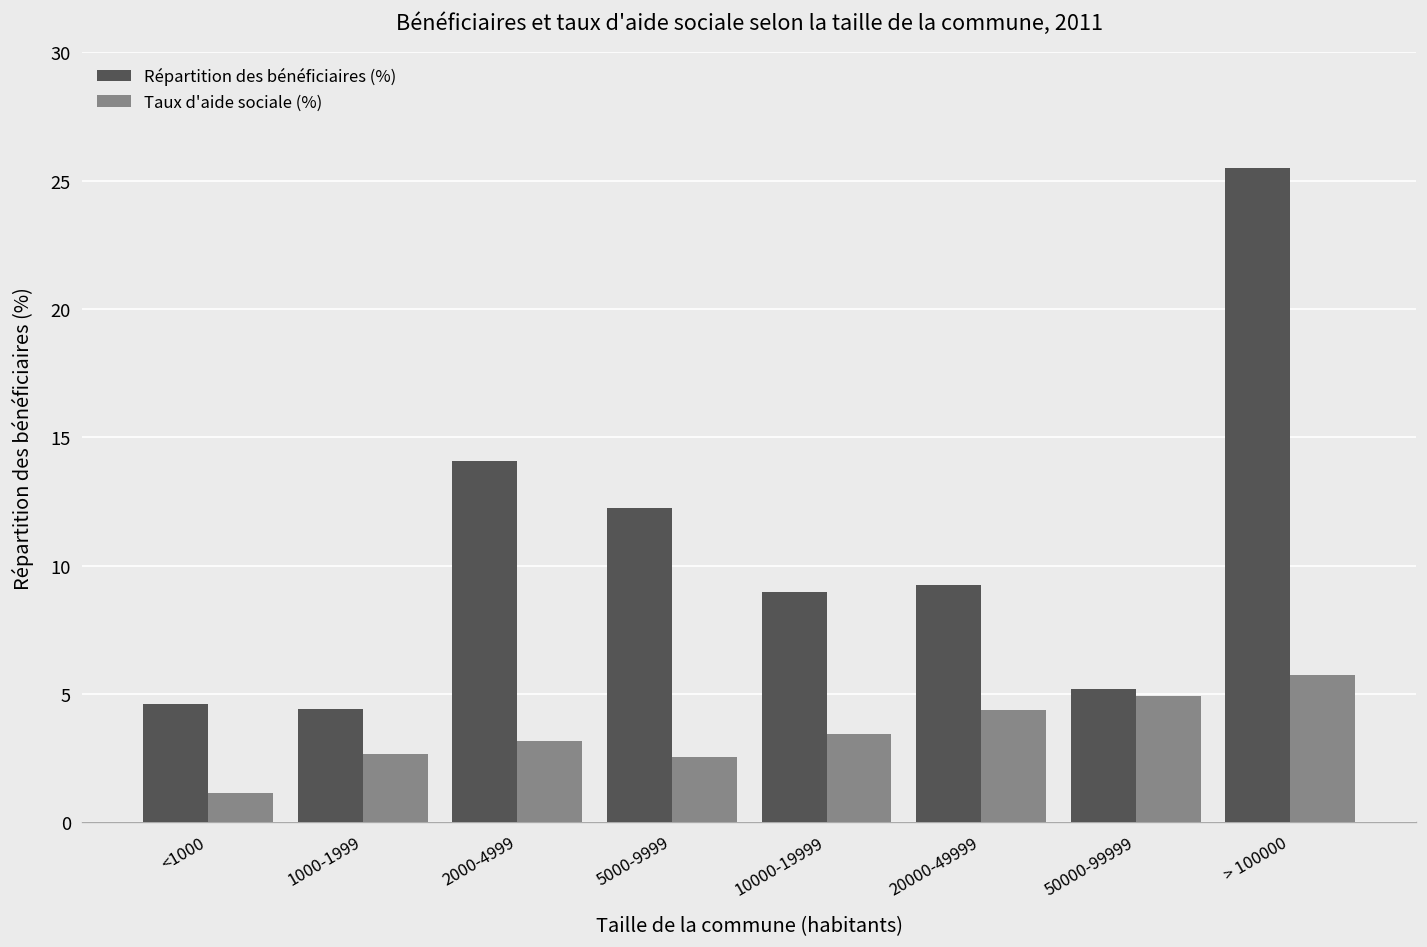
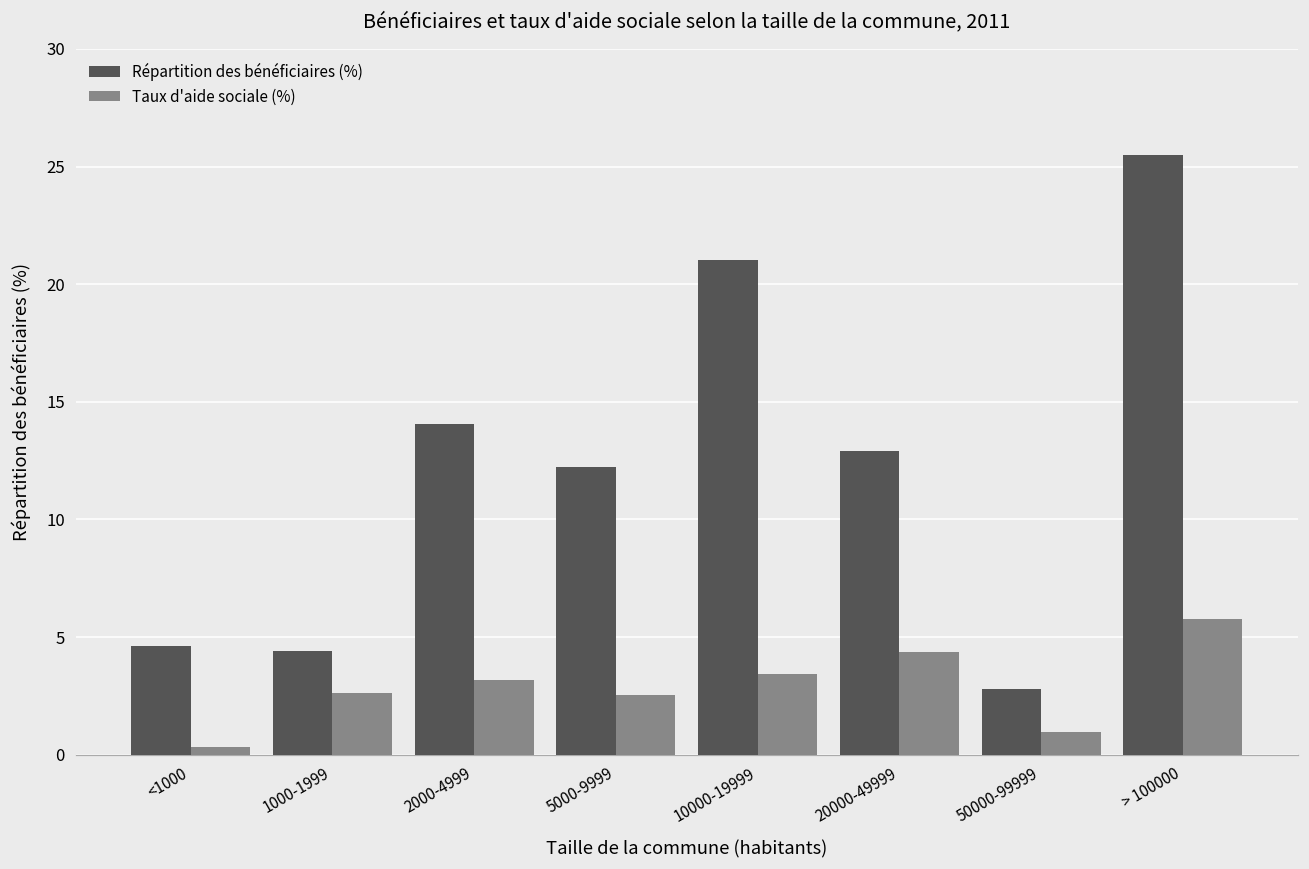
  {
    "Répartition des bénéficiaires (%)": {
      "<1000": 4.6,
      "1000-1999": 4.4,
      "2000-4999": 14.1,
      "5000-9999": 12.2,
-     "10000-19999": 9.0,
-     "20000-49999": 9.3,
-     "50000-99999": 5.2,
+     "10000-19999": 21.0,
+     "20000-49999": 12.9,
+     "50000-99999": 2.8,
      "> 100000": 25.5
    },
    "Taux d'aide sociale (%)": {
-     "<1000": 1.1,
+     "<1000": 0.3,
      "1000-1999": 2.6,
      "2000-4999": 3.2,
      "5000-9999": 2.5,
      "10000-19999": 3.4,
      "20000-49999": 4.4,
-     "50000-99999": 4.9,
+     "50000-99999": 1.0,
      "> 100000": 5.8
    }
  }
